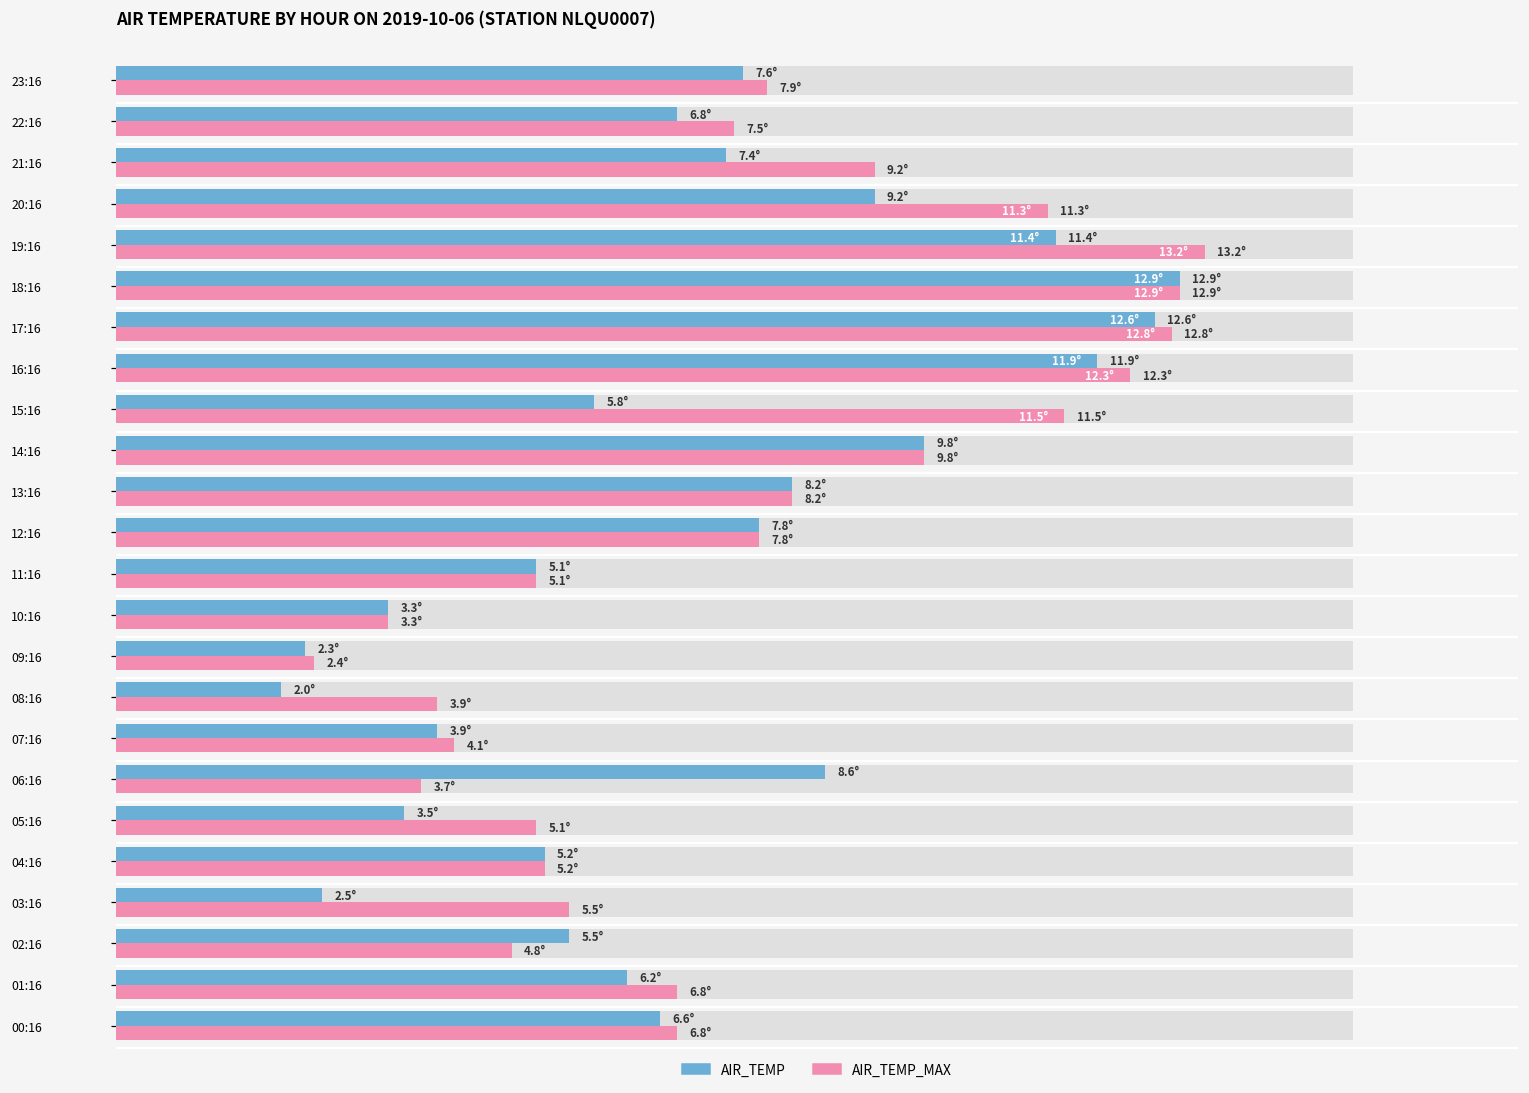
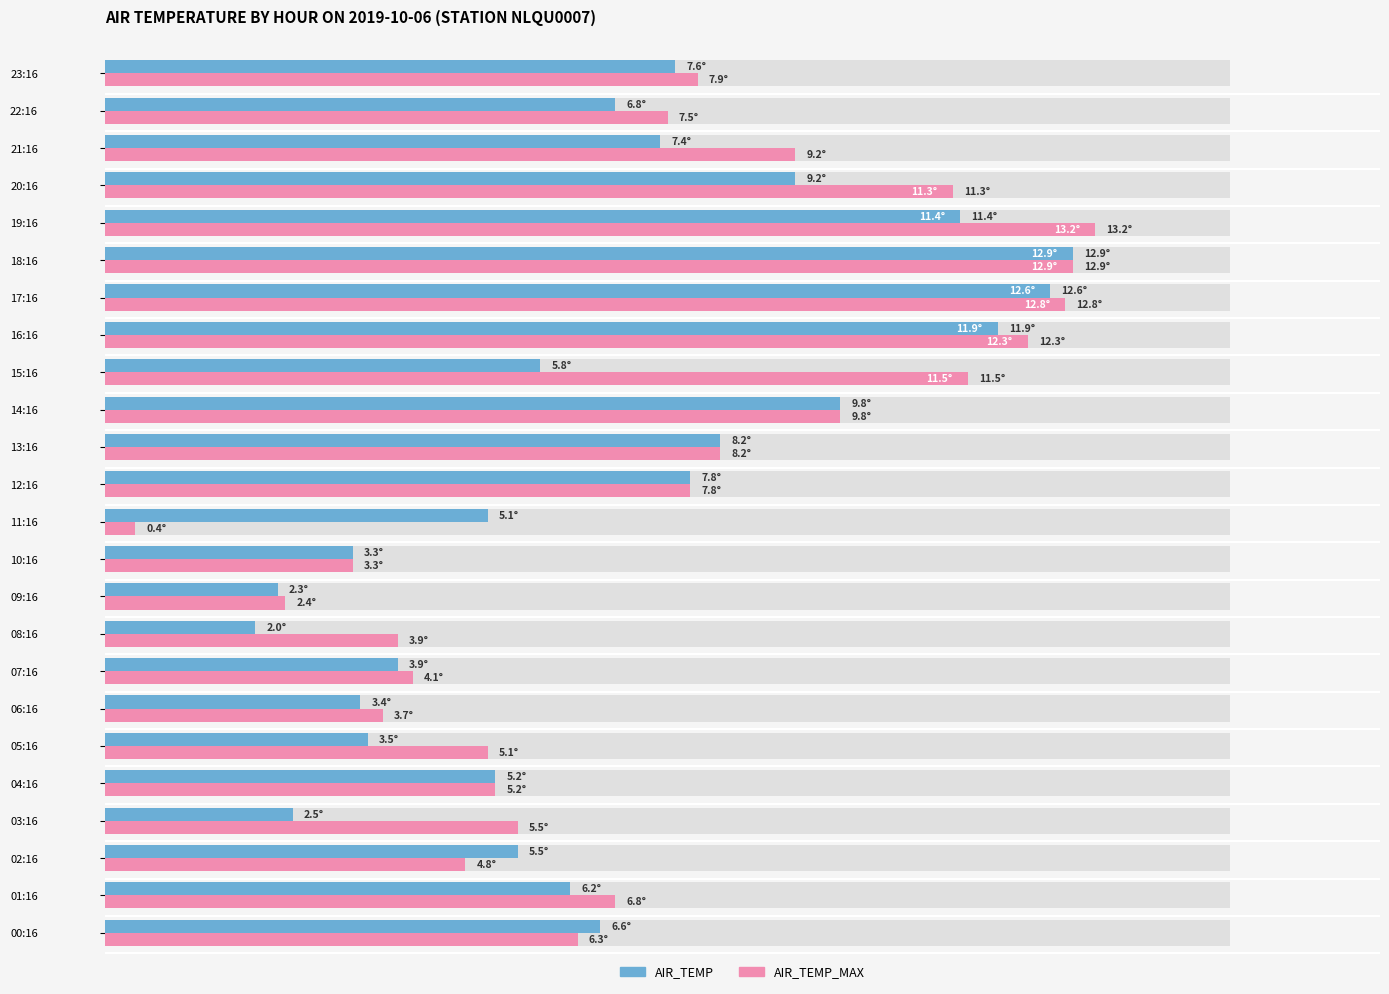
  {
    "AIR_TEMP": {
-     "06:16": "8.6°"
+     "06:16": "3.4°"
    },
    "AIR_TEMP_MAX": {
-     "11:16": "5.1°",
-     "00:16": "6.8°"
+     "11:16": "0.4°",
+     "00:16": "6.3°"
    }
  }
